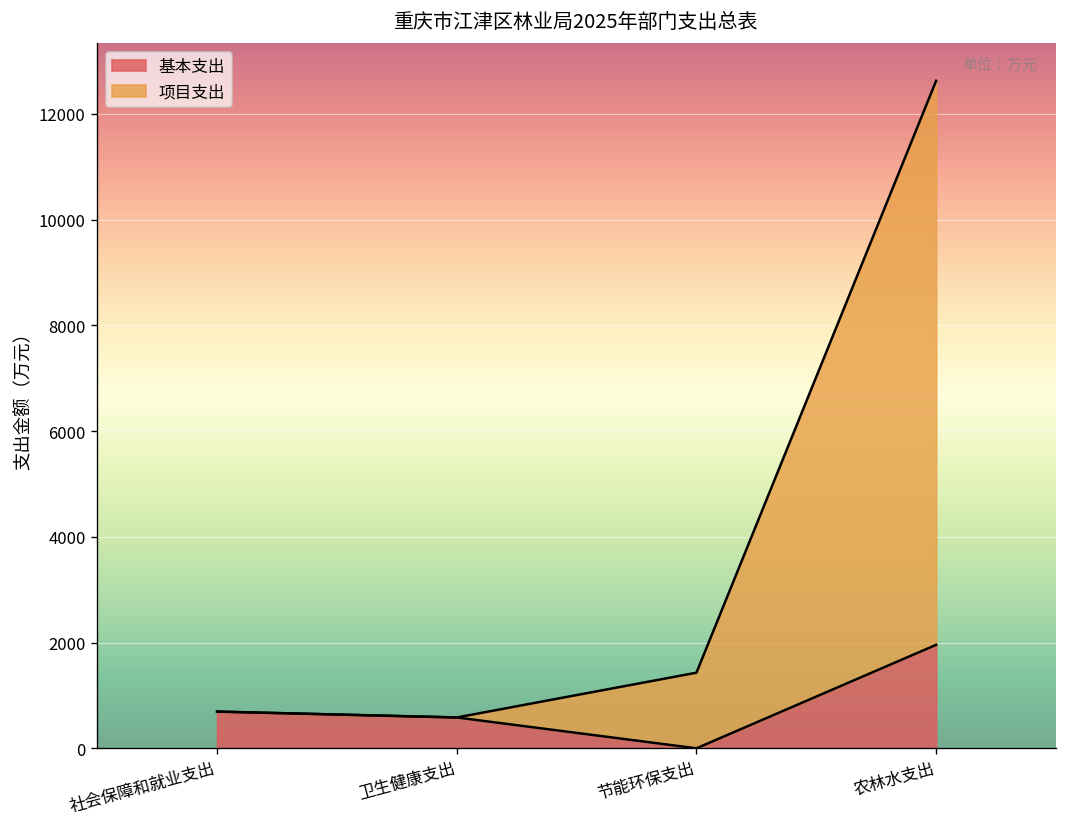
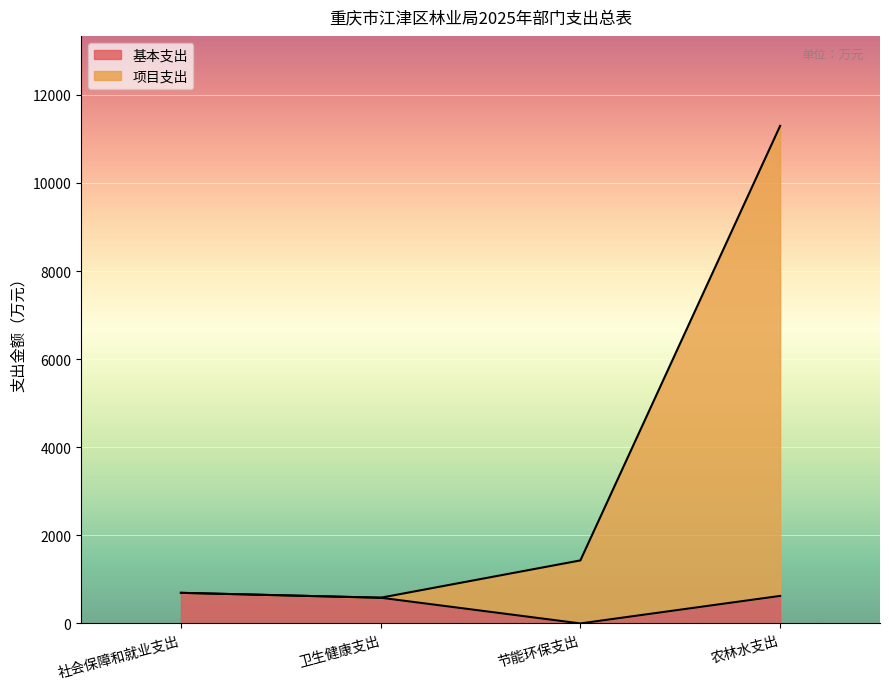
  {
    "基本支出": {
      "节能环保支出": 0,
-     "农林水支出": 2000
+     "农林水支出": 600
    },
    "项目支出": {
      "节能环保支出": 1400,
      "农林水支出": 10700
    }
  }
